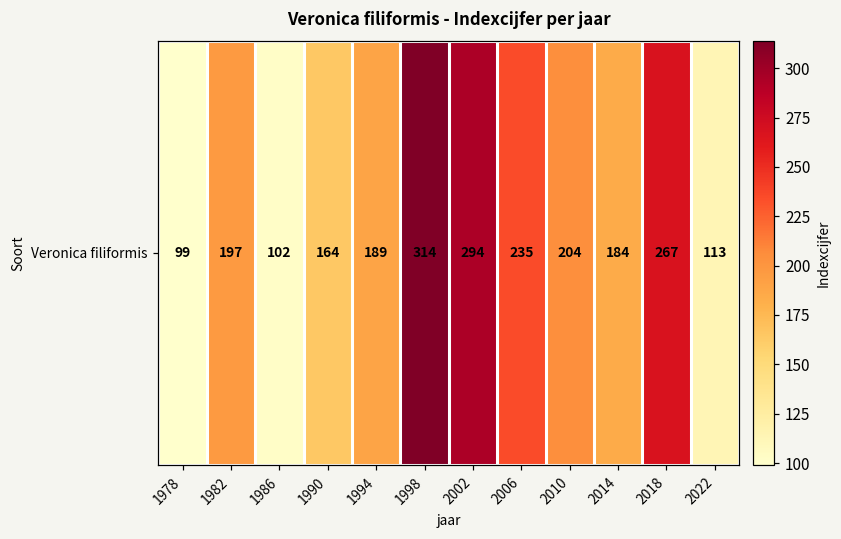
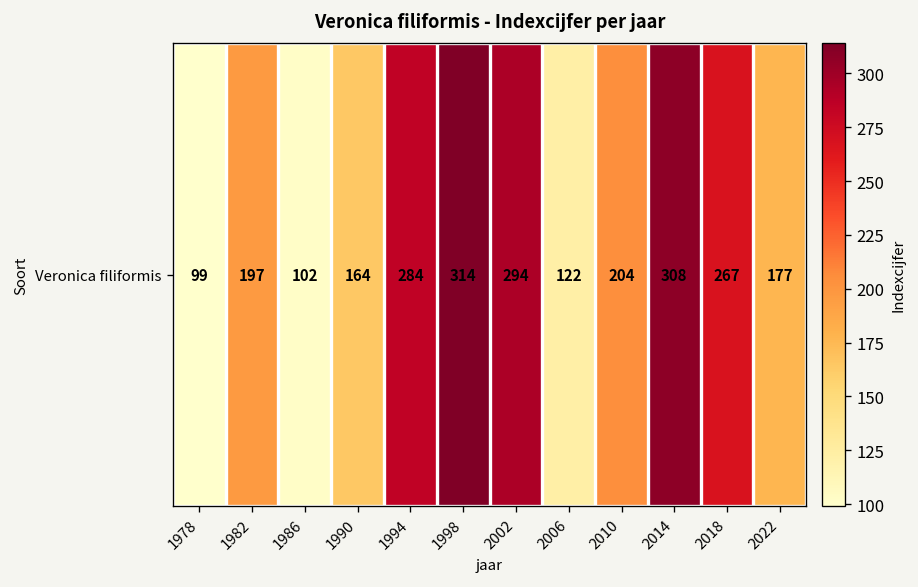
  {
    "Veronica filiformis": {
      "1978": 99,
      "1982": 197,
      "1986": 102,
      "1990": 164,
-     "1994": 189,
+     "1994": 284,
      "1998": 314,
      "2002": 294,
-     "2006": 235,
+     "2006": 122,
      "2010": 204,
-     "2014": 184,
+     "2014": 308,
      "2018": 267,
-     "2022": 113
+     "2022": 177
    }
  }
